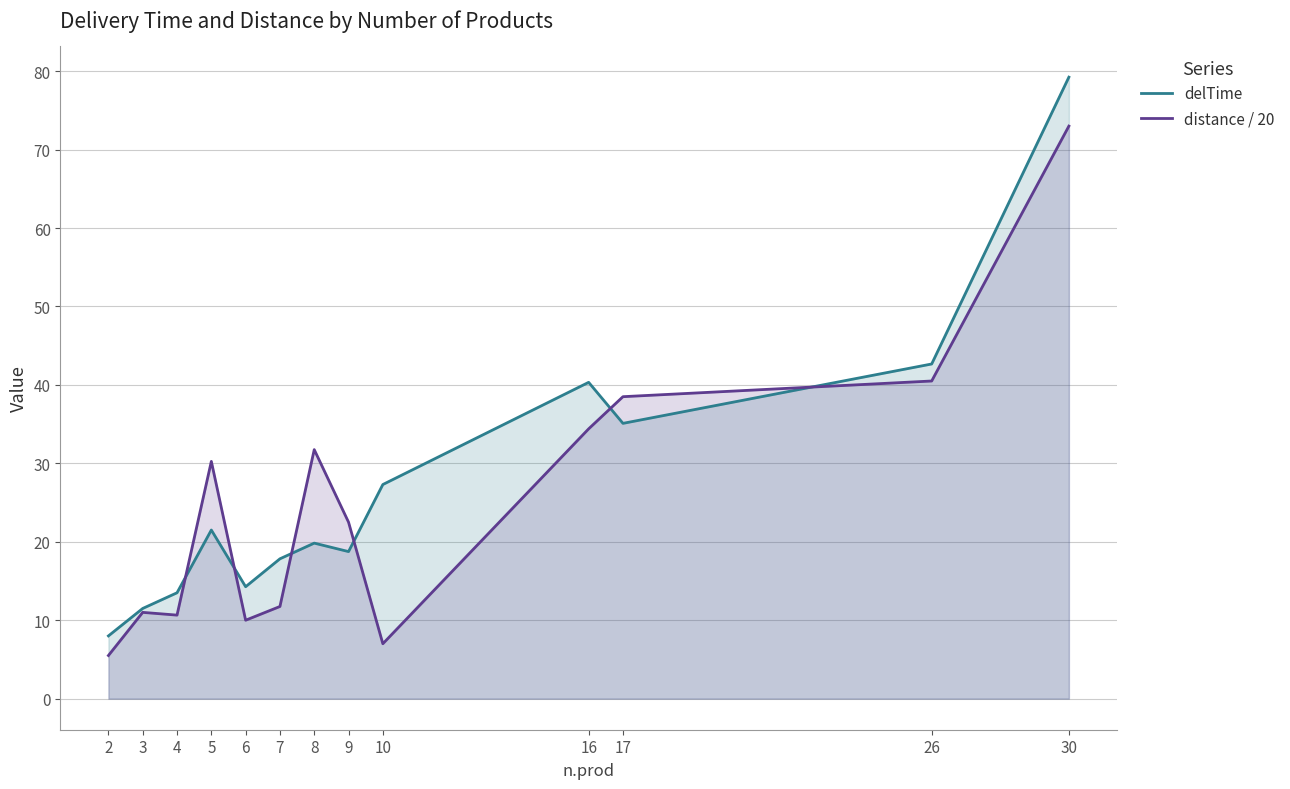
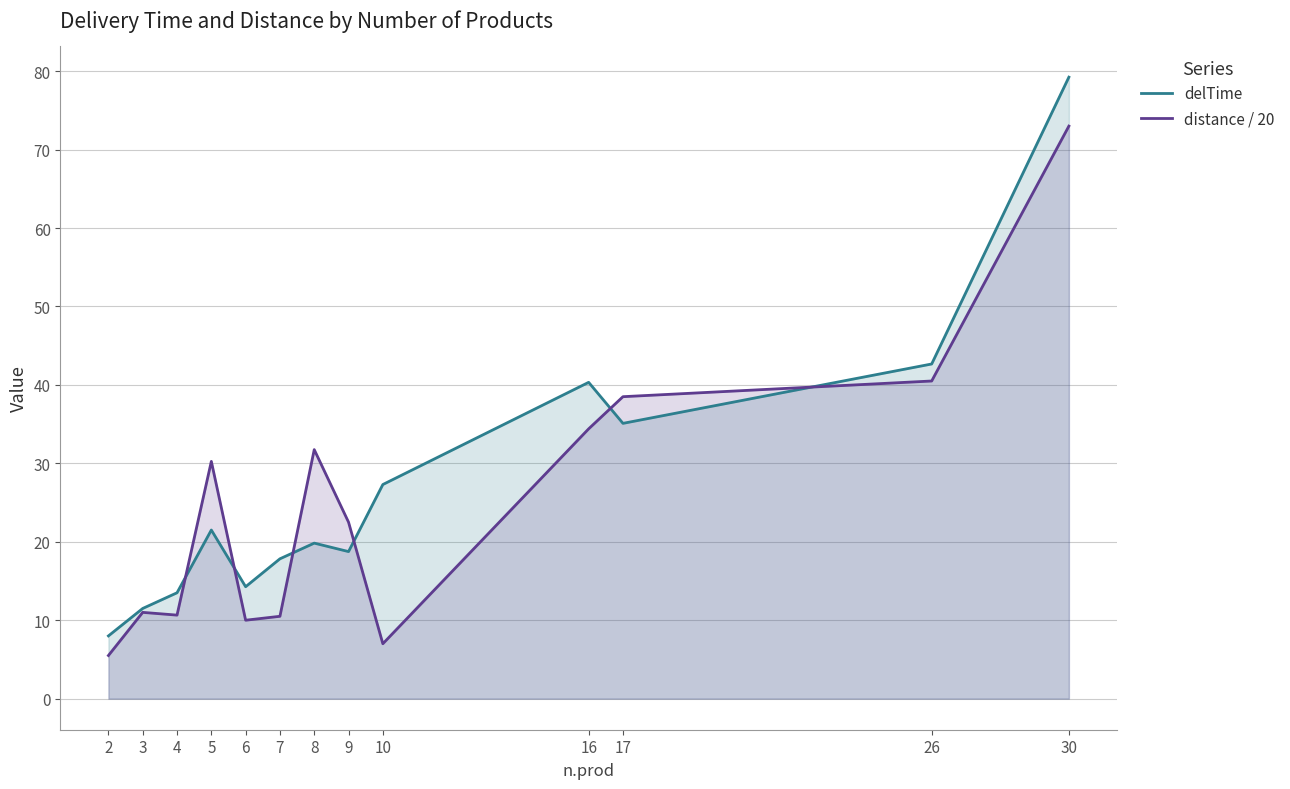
  {
    "delTime": {
      "2": 8,
      "3": 12,
      "4": 14,
      "5": 22,
      "6": 14,
      "7": 18,
      "8": 20,
      "9": 19,
      "10": 27,
      "16": 40,
      "17": 35,
      "26": 43,
      "30": 79
    },
    "distance / 20": {
      "2": 6,
      "3": 11,
      "4": 11,
      "5": 30,
      "6": 10,
-     "7": 12,
+     "7": 11,
      "8": 32,
      "9": 23,
      "10": 7,
      "16": 34,
      "17": 39,
      "26": 41,
      "30": 73
    }
  }
